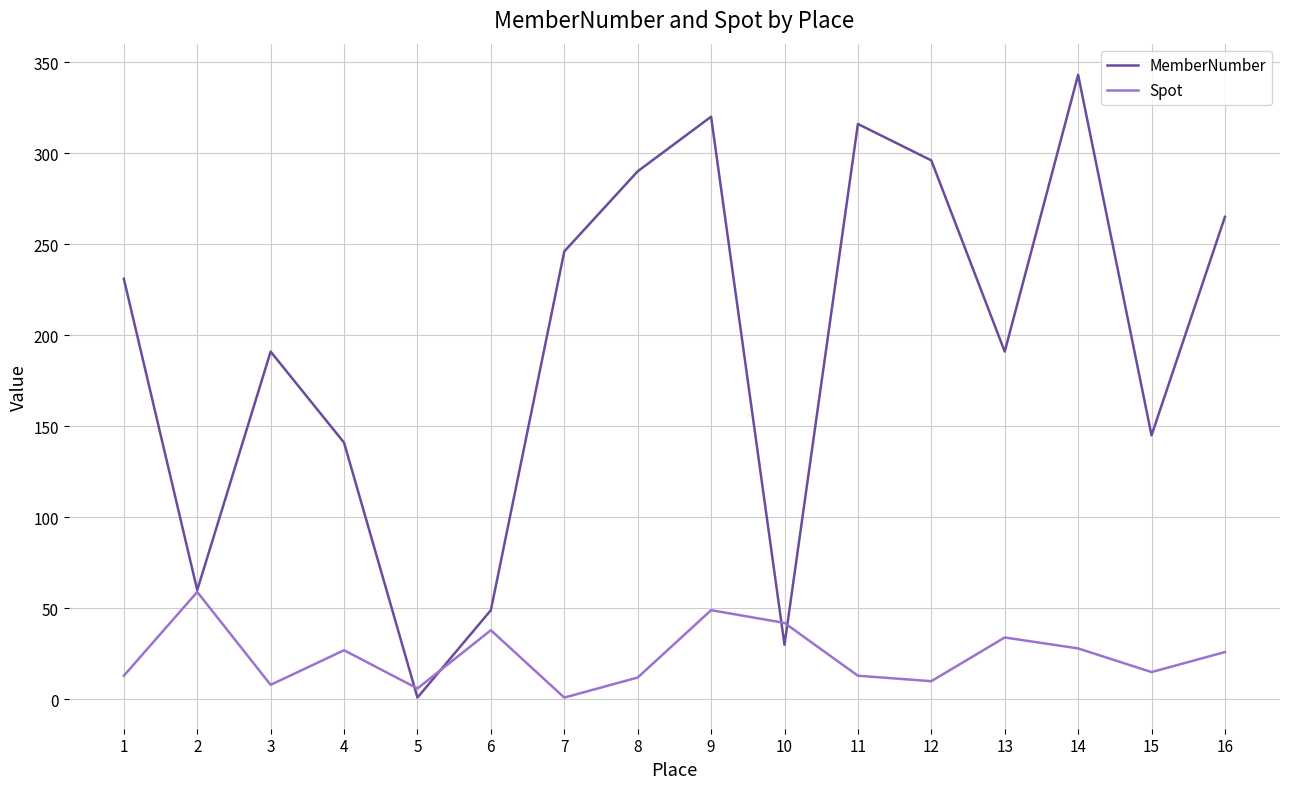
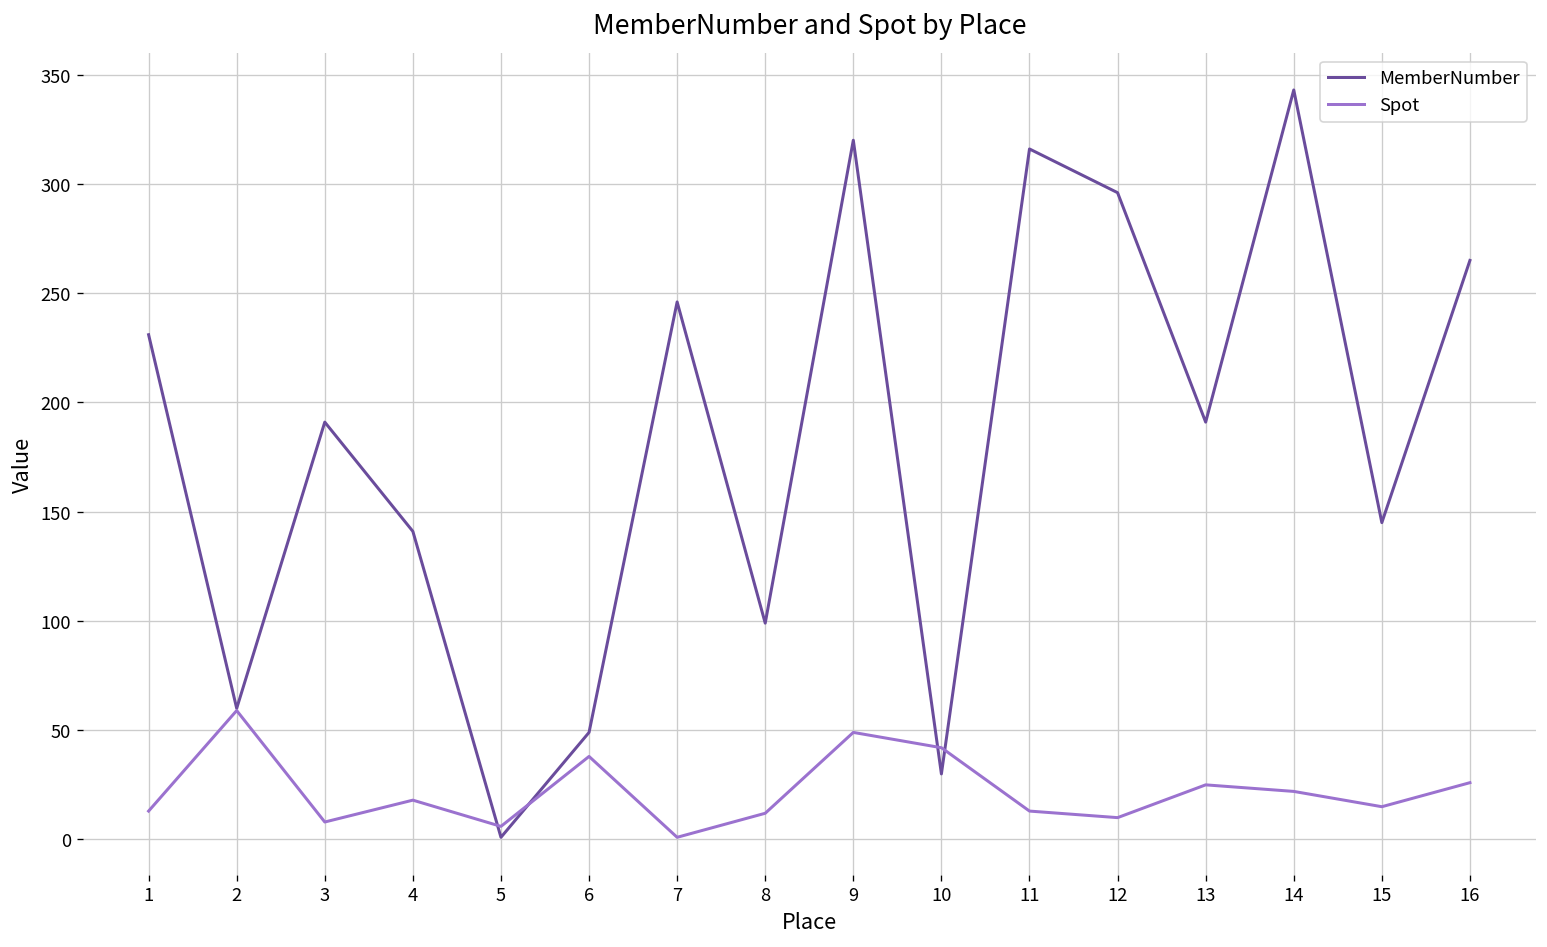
  {
    "MemberNumber": {
      "1": 231,
      "3": 191,
      "4": 141,
      "5": 1,
      "6": 49,
      "7": 246,
-     "8": 290,
+     "8": 99,
      "9": 320,
      "10": 30,
      "11": 316,
      "12": 296,
      "13": 191,
      "14": 343,
      "15": 145,
      "16": 265
    },
    "Spot": {
      "1": 13,
      "3": 8,
-     "4": 27,
+     "4": 18,
      "5": 6,
      "6": 38,
      "7": 1,
      "8": 12,
      "9": 49,
      "10": 42,
      "11": 13,
      "12": 10,
-     "13": 34,
-     "14": 28,
+     "13": 25,
+     "14": 22,
      "15": 15,
      "16": 26
    }
  }
